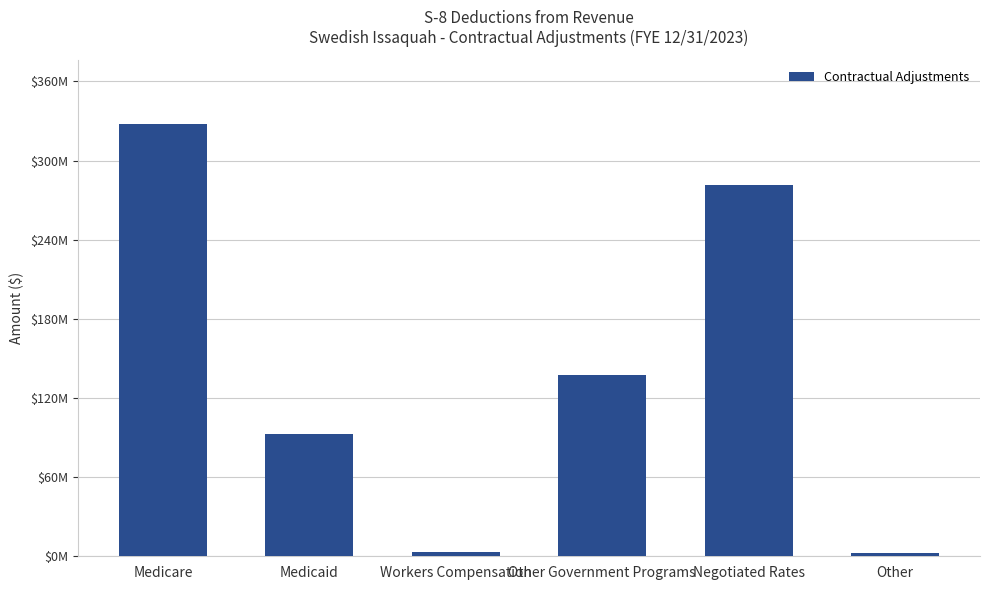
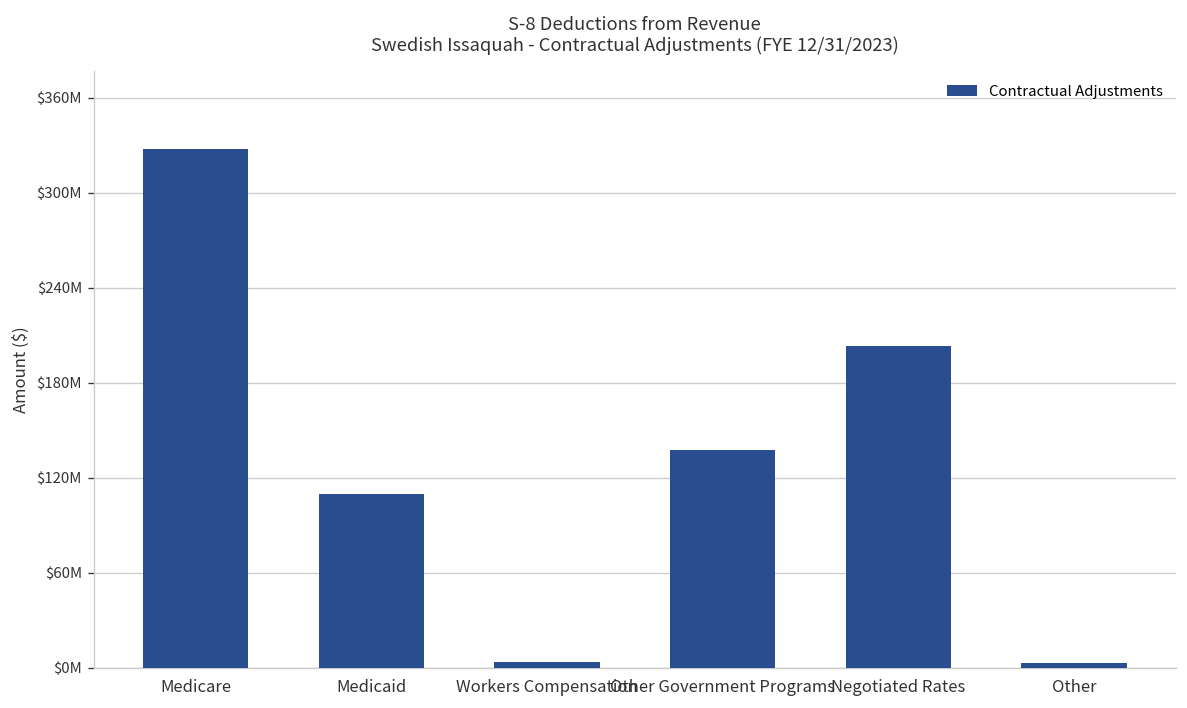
  {
    "Medicare": "$328000000",
-   "Medicaid": "$93000000",
+   "Medicaid": "$110000000",
    "Other Government Programs": "$137000000",
-   "Negotiated Rates": "$282000000",
+   "Negotiated Rates": "$203000000",
    "Other": "$3000000"
  }
